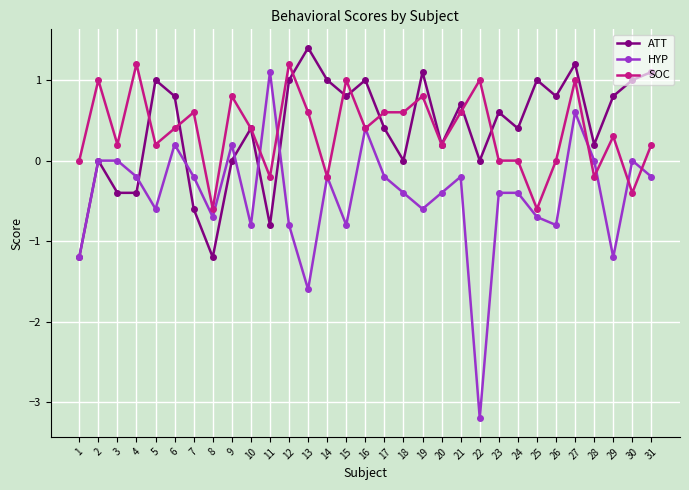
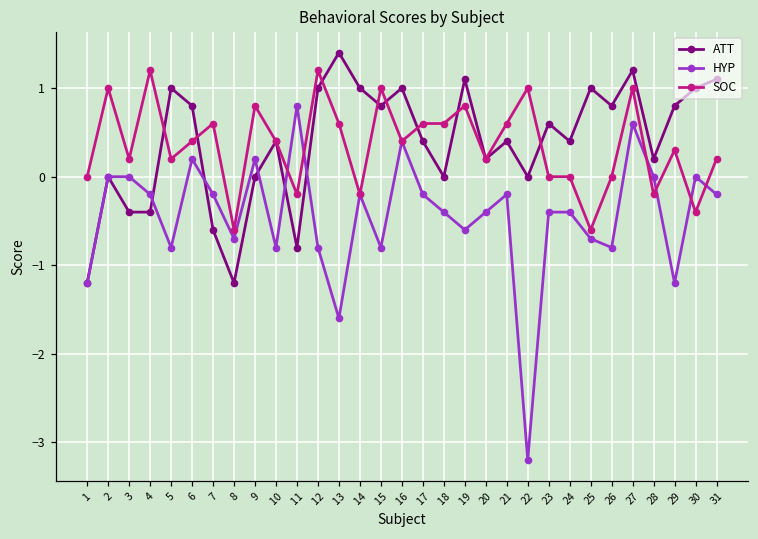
  {
    "ATT": {
      "3": -0.4,
      "4": -0.4,
      "5": 1.0,
      "6": 0.8,
      "7": -0.6,
      "8": -1.2,
      "9": 0.0,
      "11": -0.8,
      "12": 1.0,
      "13": 1.4,
      "14": 1.0,
      "15": 0.8,
      "16": 1.0,
      "17": 0.4,
      "18": 0.0,
      "19": 1.1,
-     "21": 0.7,
+     "21": 0.4,
      "22": 0.0,
      "23": 0.6,
      "24": 0.4,
      "25": 1.0,
      "26": 0.8,
      "27": 1.2,
      "28": 0.2,
      "29": 0.8
    },
    "HYP": {
      "3": 0.0,
      "4": -0.2,
-     "5": -0.6,
+     "5": -0.8,
      "6": 0.2,
      "7": -0.2,
      "8": -0.7,
      "9": 0.2,
      "10": -0.8,
-     "11": 1.1,
+     "11": 0.8,
      "12": -0.8,
      "13": -1.6,
      "15": -0.8,
      "17": -0.2,
      "18": -0.4,
      "19": -0.6,
      "20": -0.4,
      "21": -0.2,
      "22": -3.2,
      "23": -0.4,
      "24": -0.4,
      "25": -0.7,
      "26": -0.8,
      "27": 0.6,
      "28": 0.0,
      "29": -1.2,
      "30": 0.0,
      "31": -0.2
    },
    "SOC": {
      "1": 0.0,
      "2": 1.0,
      "3": 0.2,
      "4": 1.2,
      "5": 0.2,
      "6": 0.4,
      "7": 0.6,
      "8": -0.6,
      "9": 0.8,
      "11": -0.2,
      "12": 1.2,
      "13": 0.6,
      "15": 1.0,
      "17": 0.6,
      "18": 0.6,
      "19": 0.8,
      "21": 0.6,
      "22": 1.0,
      "23": 0.0,
      "24": 0.0,
      "25": -0.6,
      "26": 0.0,
      "27": 1.0,
      "28": -0.2,
      "29": 0.3,
      "30": -0.4,
      "31": 0.2
    }
  }
